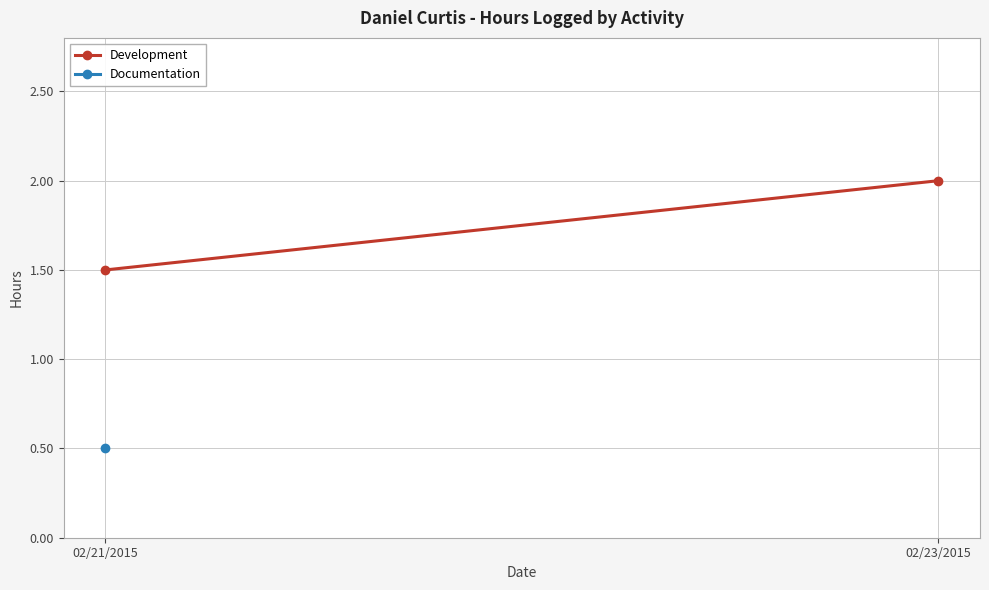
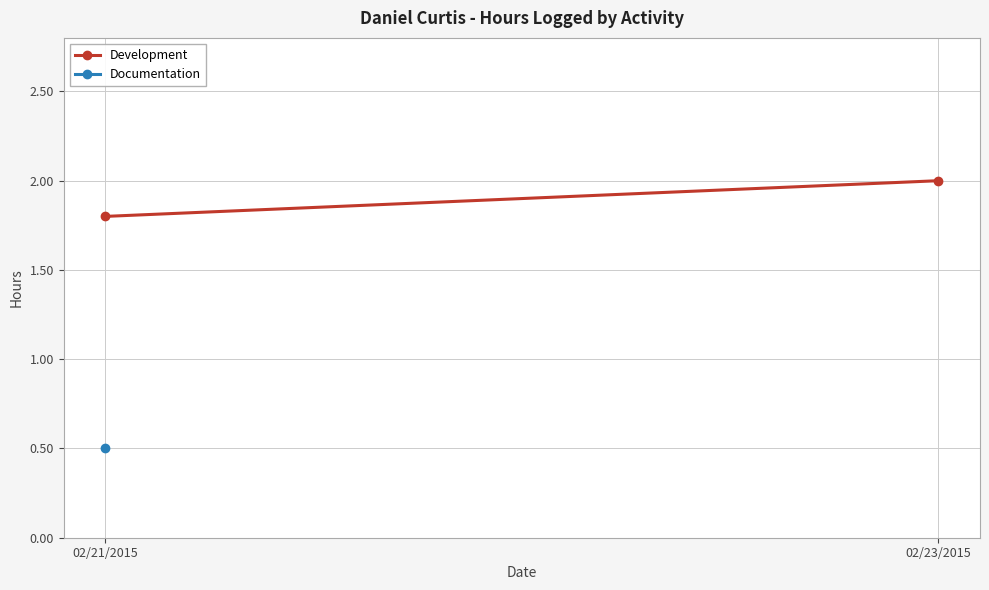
  {
    "Development": {
-     "02/21/2015": 1.5,
+     "02/21/2015": 1.8,
      "02/23/2015": 2.0
    },
    "Documentation": {
      "02/21/2015": 0.5
    }
  }
